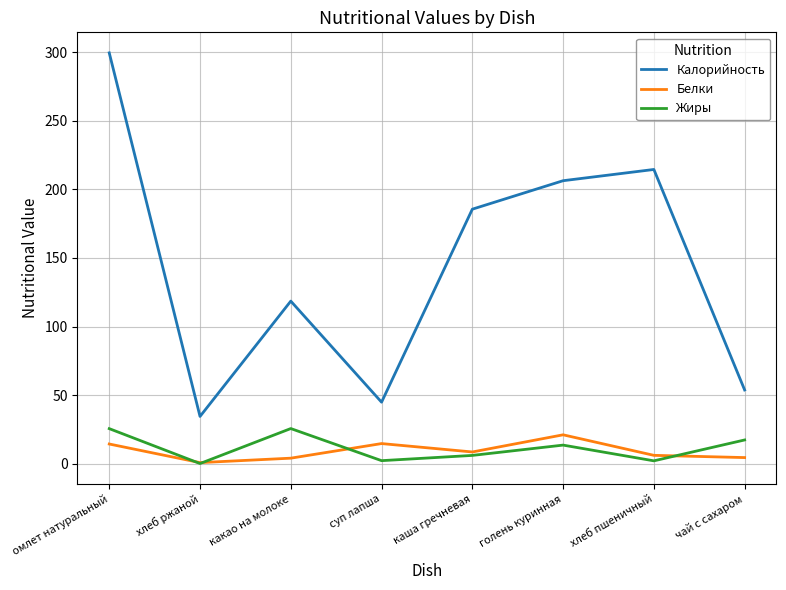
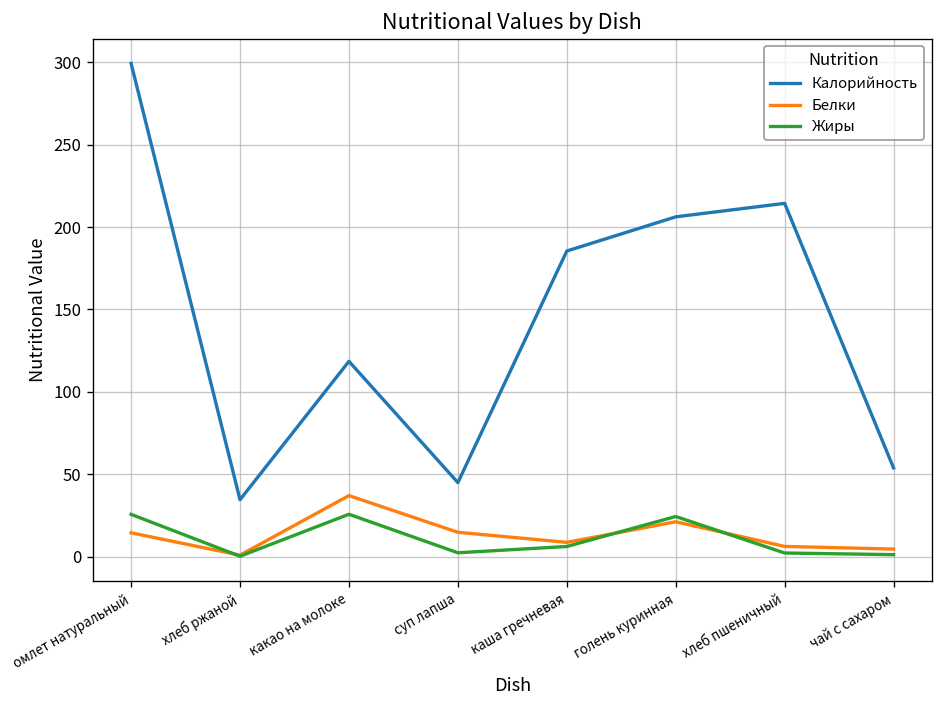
  {
    "Калорийность": {
      "омлет натуральный": 299,
      "хлеб ржаной": 34,
      "какао на молоке": 119,
      "суп лапша": 45,
      "каша гречневая": 186,
      "голень куринная": 206,
      "хлеб пшеничный": 214,
      "чай с сахаром": 54
    },
    "Белки": {
      "омлет натуральный": 14,
-     "какао на молоке": 4,
+     "какао на молоке": 37,
      "суп лапша": 15,
      "каша гречневая": 9,
      "голень куринная": 21,
      "хлеб пшеничный": 6,
      "чай с сахаром": 5
    },
    "Жиры": {
      "омлет натуральный": 26,
      "какао на молоке": 26,
      "суп лапша": 2,
      "каша гречневая": 6,
-     "голень куринная": 14,
+     "голень куринная": 24,
      "хлеб пшеничный": 2,
-     "чай с сахаром": 17
+     "чай с сахаром": 1
    }
  }
